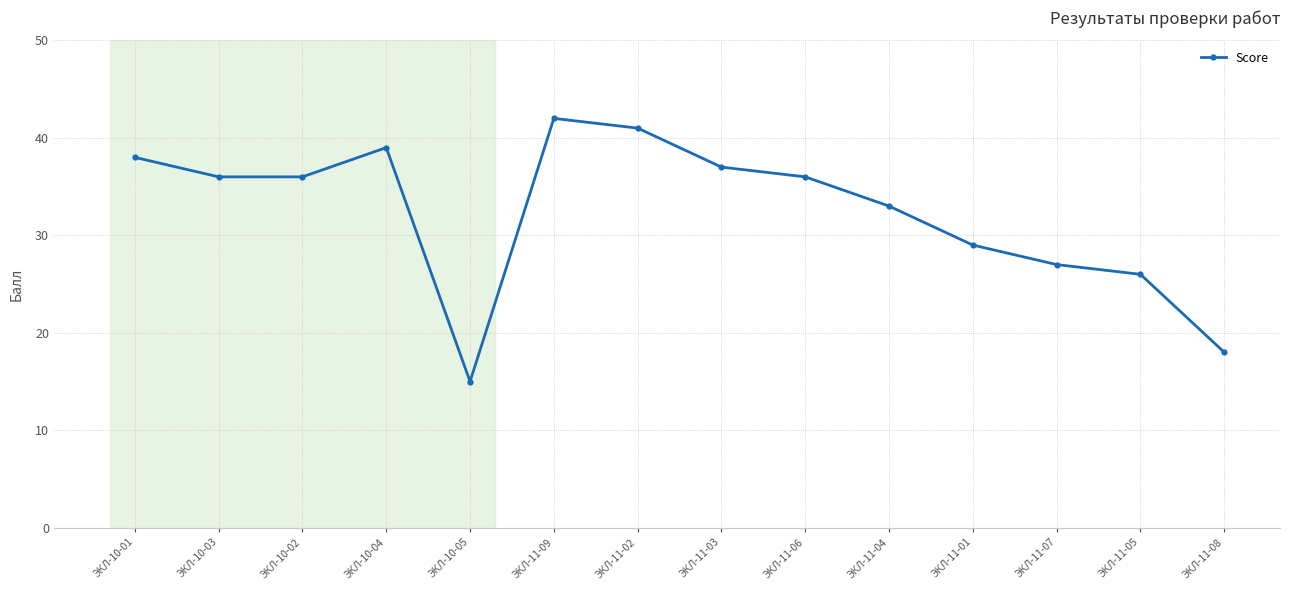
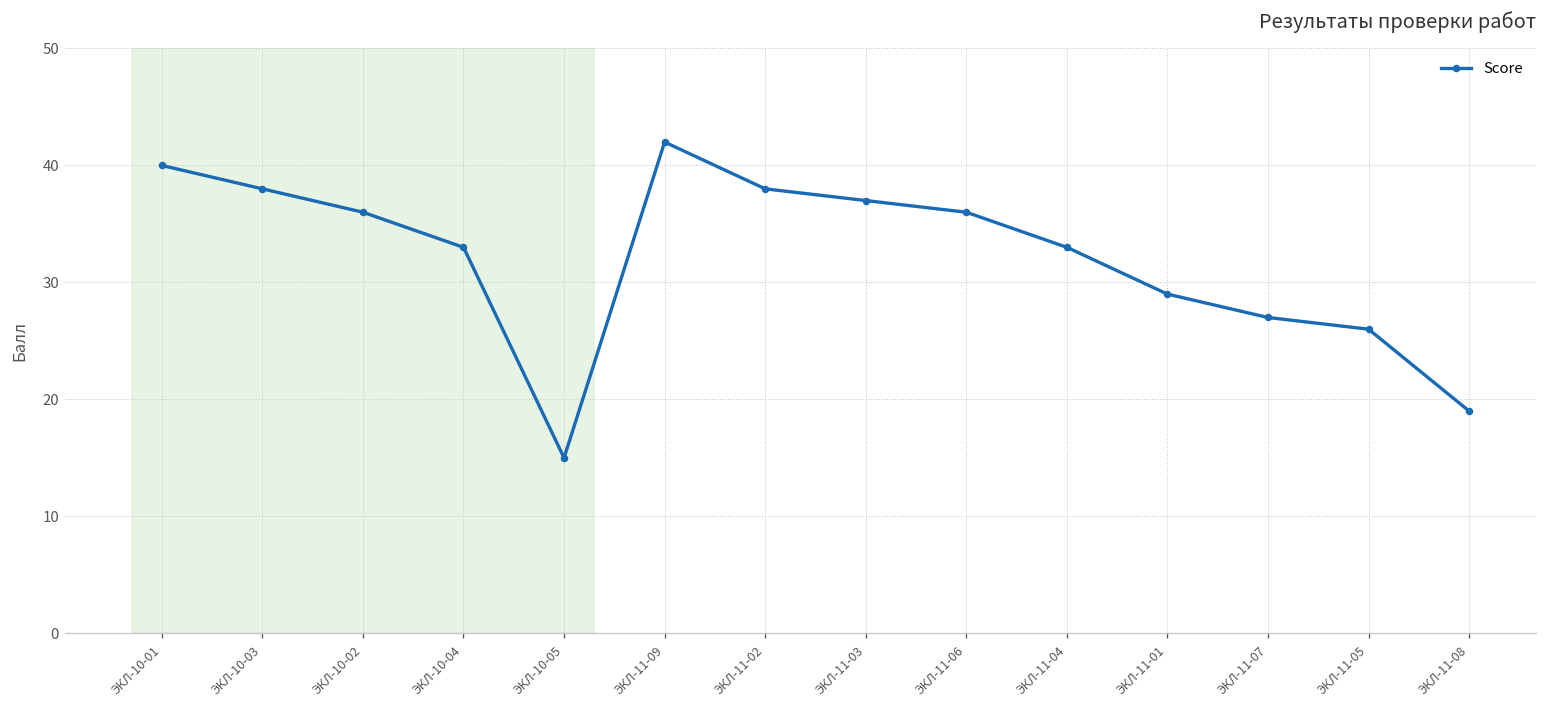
  {
-   "ЭКЛ-10-01": 38,
-   "ЭКЛ-10-03": 36,
+   "ЭКЛ-10-01": 40,
+   "ЭКЛ-10-03": 38,
    "ЭКЛ-10-02": 36,
-   "ЭКЛ-10-04": 39,
+   "ЭКЛ-10-04": 33,
    "ЭКЛ-10-05": 15,
    "ЭКЛ-11-09": 42,
-   "ЭКЛ-11-02": 41,
+   "ЭКЛ-11-02": 38,
    "ЭКЛ-11-03": 37,
    "ЭКЛ-11-06": 36,
    "ЭКЛ-11-04": 33,
    "ЭКЛ-11-01": 29,
    "ЭКЛ-11-07": 27,
    "ЭКЛ-11-05": 26,
-   "ЭКЛ-11-08": 18
+   "ЭКЛ-11-08": 19
  }
